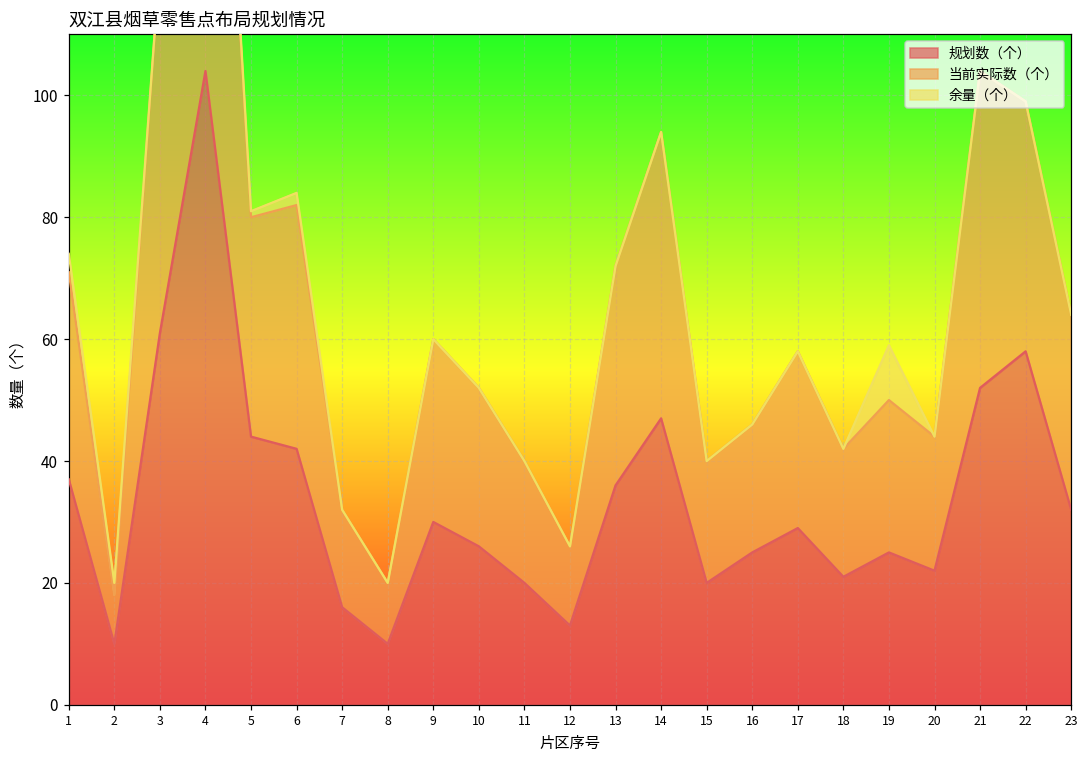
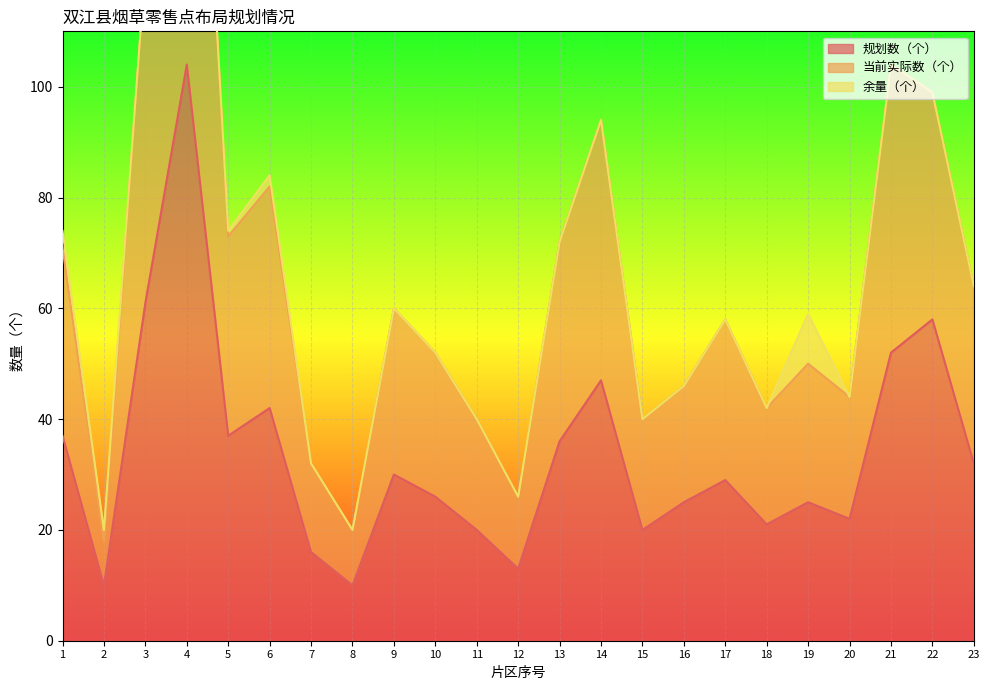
  {
    "规划数（个）": {
      "1": 37,
      "2": 10,
      "3": 61,
      "4": 104,
-     "5": 44,
+     "5": 37,
      "6": 42,
      "7": 16,
      "8": 10,
      "9": 30,
      "10": 26,
      "11": 20,
      "12": 13,
      "13": 36,
      "14": 47,
      "15": 20,
      "16": 25,
      "17": 29,
      "18": 21,
      "19": 25,
      "20": 22,
      "21": 52,
      "22": 58,
      "23": 32
    },
    "当前实际数（个）": {
      "1": 34,
      "2": 8,
      "5": 36,
      "6": 40,
      "19": 25
    },
    "余量（个）": {
      "1": 3,
      "2": 2,
      "5": 1,
      "6": 2,
      "19": 9
    }
  }
